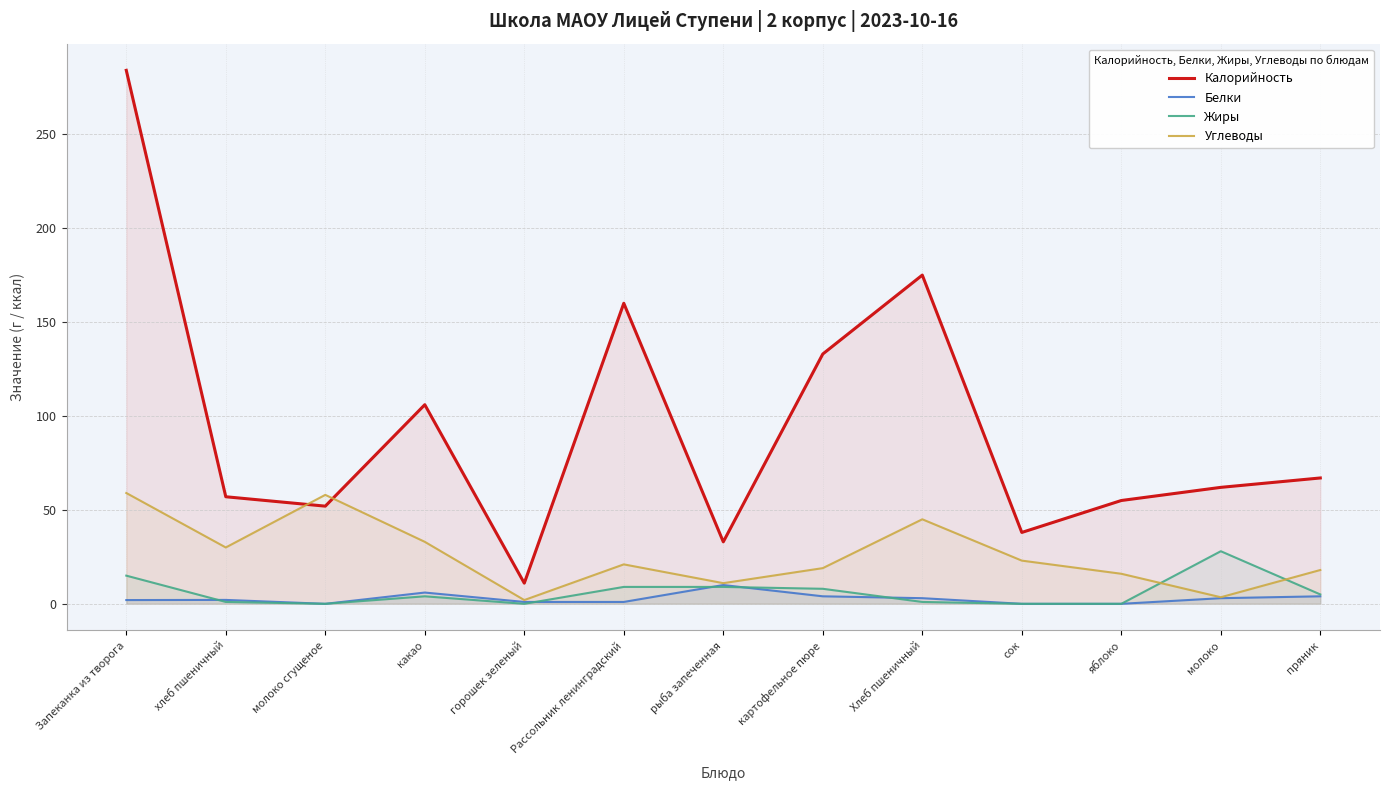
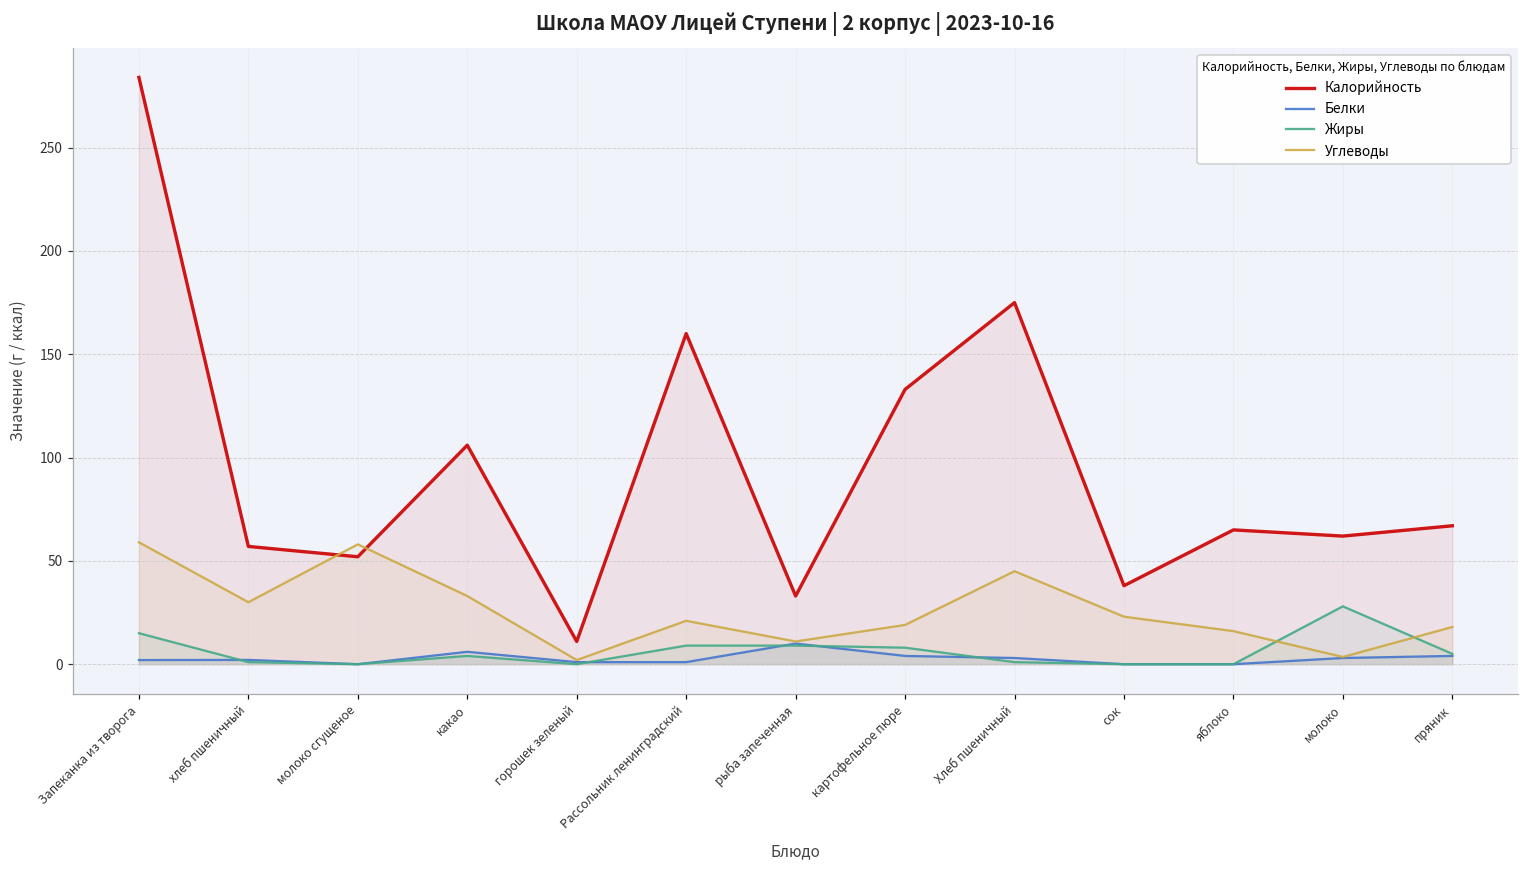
  {
    "Калорийность": {
      "Запеканка из творога": 284,
      "хлеб пшеничный": 57,
      "молоко сгущеное": 52,
      "какао": 106,
      "горошек зеленый": 11,
      "Рассольник ленинградский": 160,
      "рыба запеченная": 33,
      "картофельное пюре": 133,
      "Хлеб пшеничный": 175,
      "сок": 38,
-     "яблоко": 55,
+     "яблоко": 65,
      "молоко": 62,
      "пряник": 67
    },
    "Белки": {
      "Запеканка из творога": 2,
      "какао": 6,
      "Рассольник ленинградский": 1,
      "картофельное пюре": 4,
      "Хлеб пшеничный": 3
    },
    "Жиры": {
      "Запеканка из творога": 15,
      "какао": 4,
      "Рассольник ленинградский": 9,
      "картофельное пюре": 8,
      "Хлеб пшеничный": 1,
      "молоко": 28
    },
    "Углеводы": {
      "Запеканка из творога": 59,
      "хлеб пшеничный": 30,
      "молоко сгущеное": 58,
      "какао": 33,
      "Рассольник ленинградский": 21,
      "картофельное пюре": 19,
      "Хлеб пшеничный": 45,
      "сок": 23,
      "яблоко": 16,
      "пряник": 18
    }
  }
